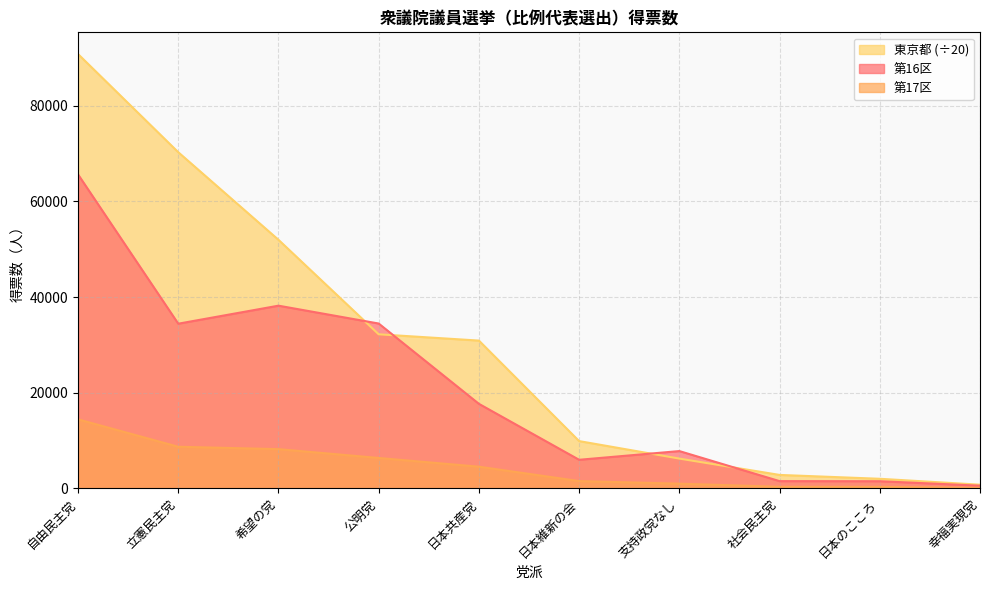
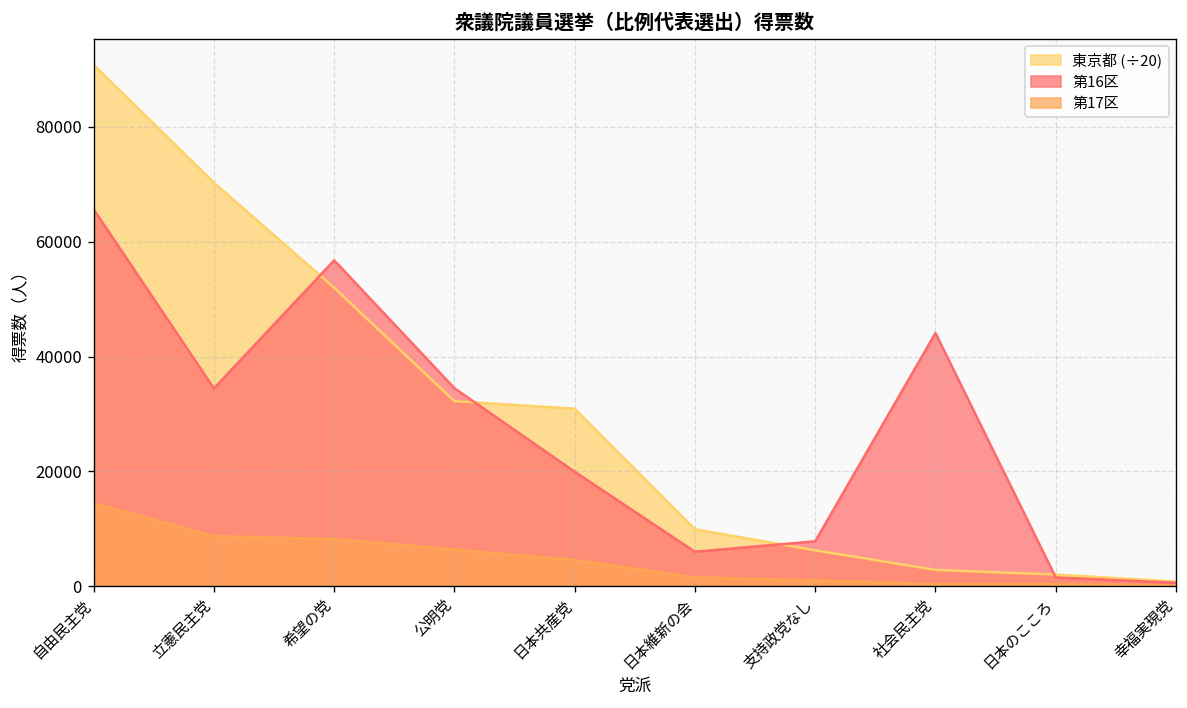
  {
    "第16区": {
      "自由民主党": 66000,
      "立憲民主党": 34000,
-     "希望の党": 38000,
+     "希望の党": 57000,
      "公明党": 34000,
-     "日本共産党": 18000,
+     "日本共産党": 20000,
      "日本維新の会": 6000,
      "支持政党なし": 8000,
-     "社会民主党": 2000
+     "社会民主党": 44000
    }
  }
